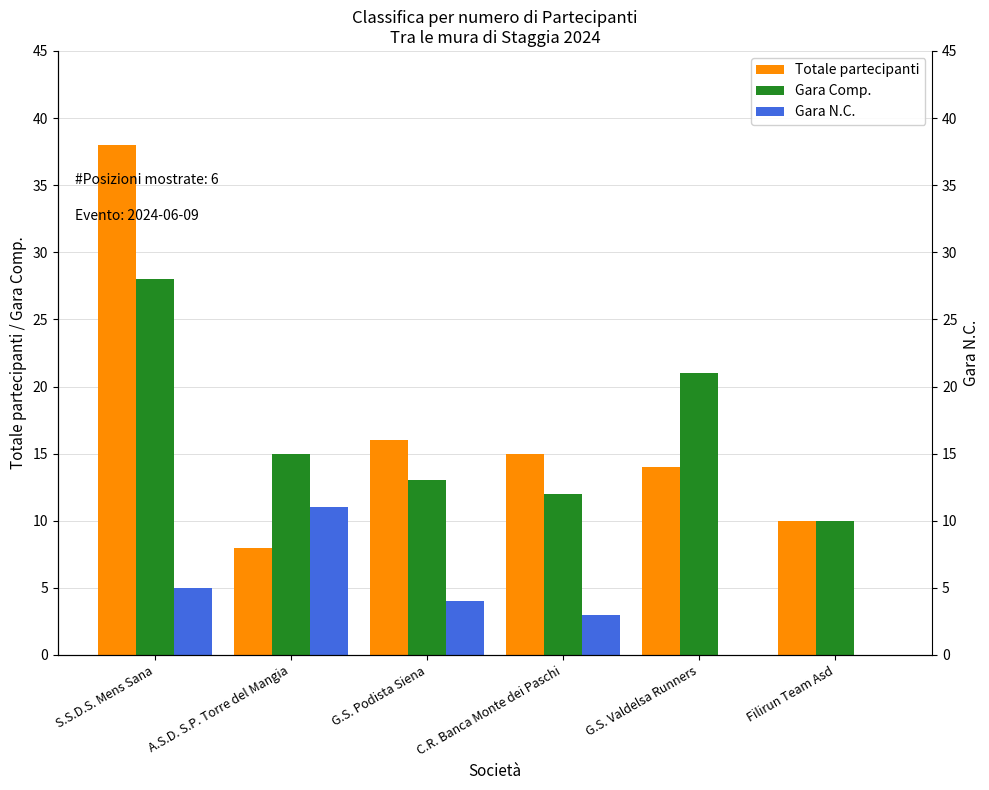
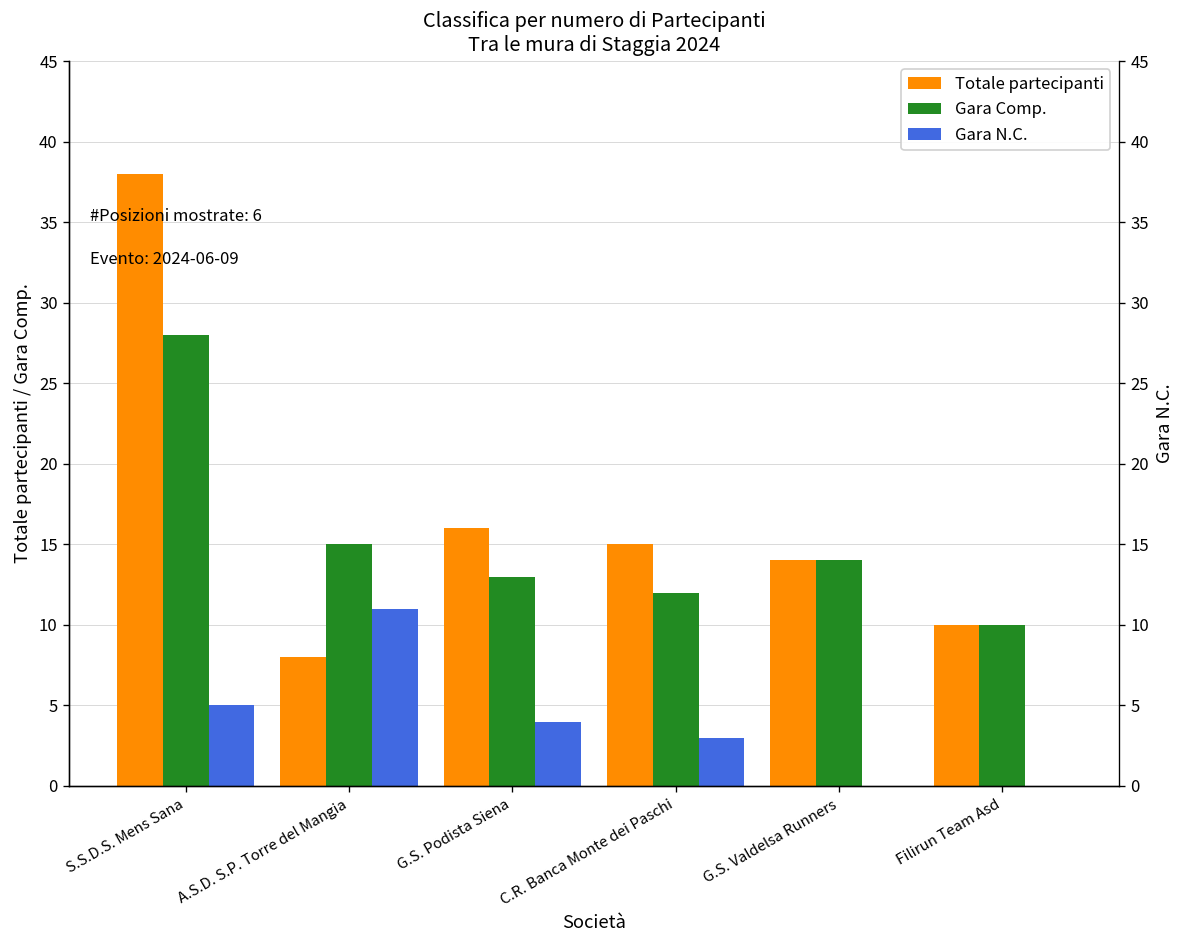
  {
    "Totale partecipanti": {
      "S.S.D.S. Mens Sana": 38,
      "A.S.D. S.P. Torre del Mangia": 8,
      "G.S. Podista Siena": 16,
      "C.R. Banca Monte dei Paschi": 15,
      "G.S. Valdelsa Runners": 14,
      "Filirun Team Asd": 10
    },
    "Gara Comp.": {
      "S.S.D.S. Mens Sana": 28,
      "A.S.D. S.P. Torre del Mangia": 15,
      "G.S. Podista Siena": 13,
      "C.R. Banca Monte dei Paschi": 12,
-     "G.S. Valdelsa Runners": 21,
+     "G.S. Valdelsa Runners": 14,
      "Filirun Team Asd": 10
    },
    "Gara N.C.": {
      "S.S.D.S. Mens Sana": 5,
      "A.S.D. S.P. Torre del Mangia": 11,
      "G.S. Podista Siena": 4,
      "C.R. Banca Monte dei Paschi": 3,
      "G.S. Valdelsa Runners": 0,
      "Filirun Team Asd": 0
    }
  }
